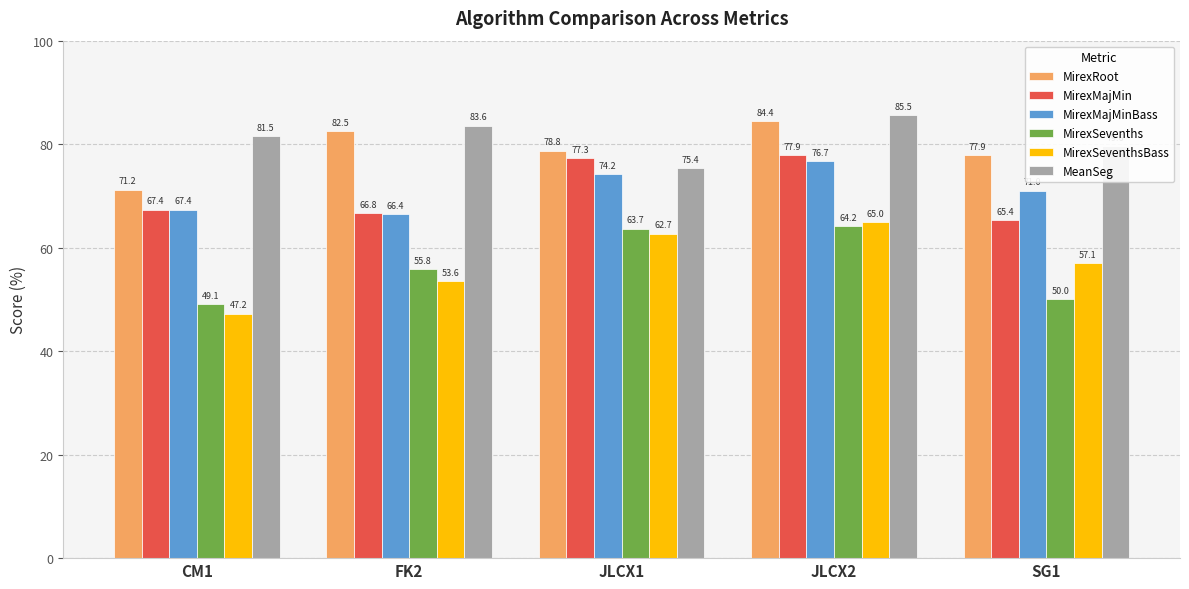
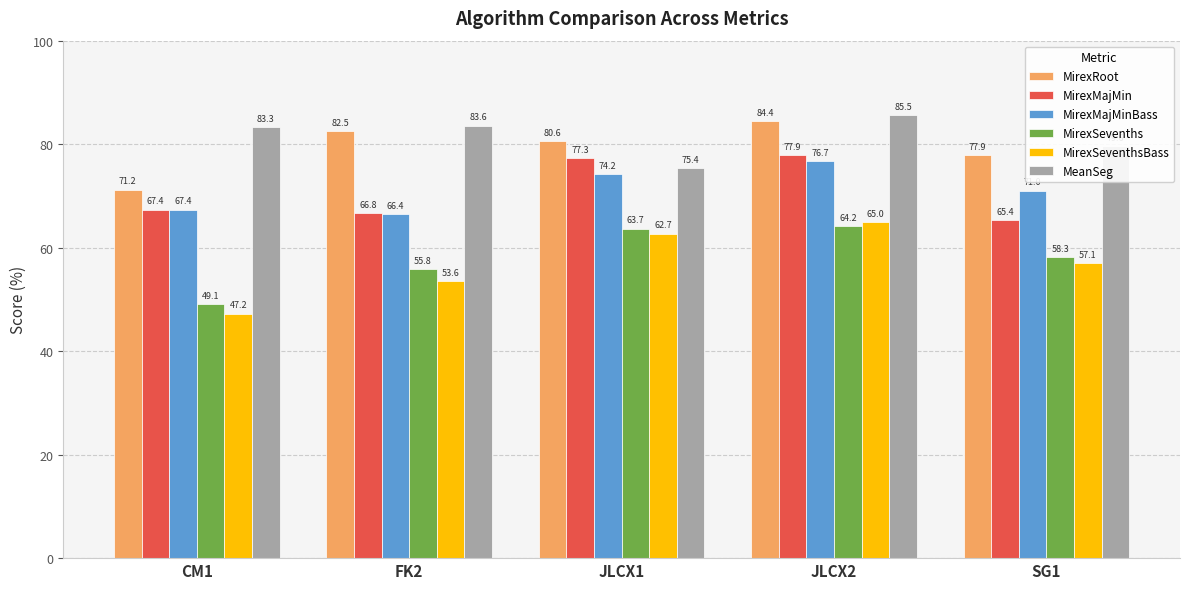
  {
    "MirexRoot": {
      "CM1": 71.2,
      "FK2": 82.5,
-     "JLCX1": 78.8,
+     "JLCX1": 80.6,
      "JLCX2": 84.4,
      "SG1": 77.9
    },
    "MirexMajMin": {
      "CM1": 67.4,
      "FK2": 66.8,
      "JLCX1": 77.3,
      "JLCX2": 77.9,
      "SG1": 65.4
    },
    "MirexMajMinBass": {
      "CM1": 67.4,
      "FK2": 66.4,
      "JLCX1": 74.2,
      "JLCX2": 76.7
    },
    "MirexSevenths": {
      "CM1": 49.1,
      "FK2": 55.8,
      "JLCX1": 63.7,
      "JLCX2": 64.2,
-     "SG1": 50.0
+     "SG1": 58.3
    },
    "MirexSeventhsBass": {
      "CM1": 47.2,
      "FK2": 53.6,
      "JLCX1": 62.7,
      "JLCX2": 65.0,
      "SG1": 57.1
    },
    "MeanSeg": {
-     "CM1": 81.5,
+     "CM1": 83.3,
      "FK2": 83.6,
      "JLCX1": 75.4,
      "JLCX2": 85.5
    }
  }
